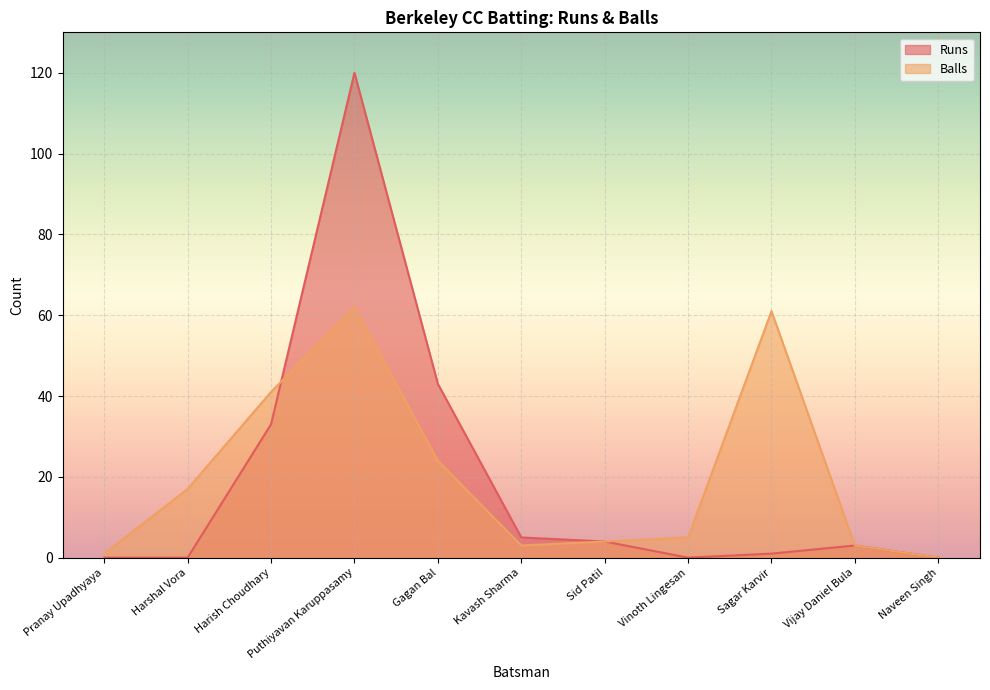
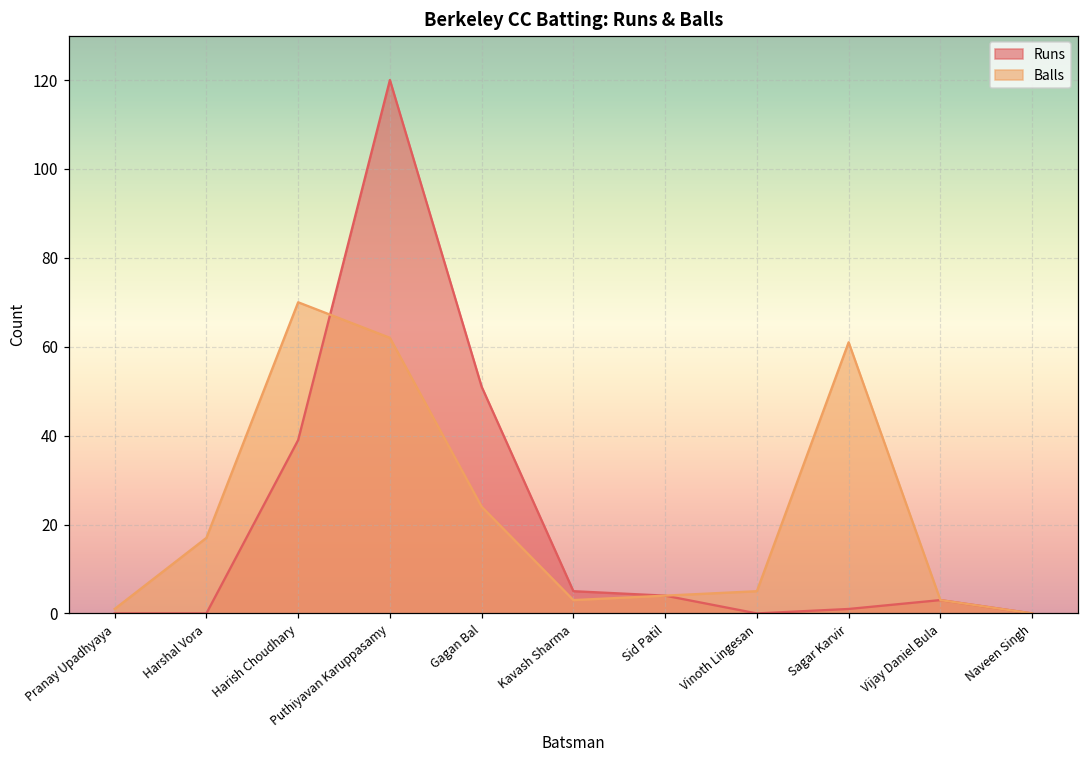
  {
    "Runs": {
      "Pranay Upadhyaya": 0,
      "Harshal Vora": 0,
-     "Harish Choudhary": 33,
+     "Harish Choudhary": 39,
      "Puthiyavan Karuppasamy": 120,
-     "Gagan Bal": 43,
+     "Gagan Bal": 51,
      "Kavash Sharma": 5,
      "Vinoth Lingesan": 0,
      "Sagar Karvir": 1
    },
    "Balls": {
      "Pranay Upadhyaya": 1,
      "Harshal Vora": 17,
-     "Harish Choudhary": 41,
+     "Harish Choudhary": 70,
      "Puthiyavan Karuppasamy": 62,
      "Gagan Bal": 24,
      "Kavash Sharma": 3,
      "Vinoth Lingesan": 5,
      "Sagar Karvir": 61
    }
  }
